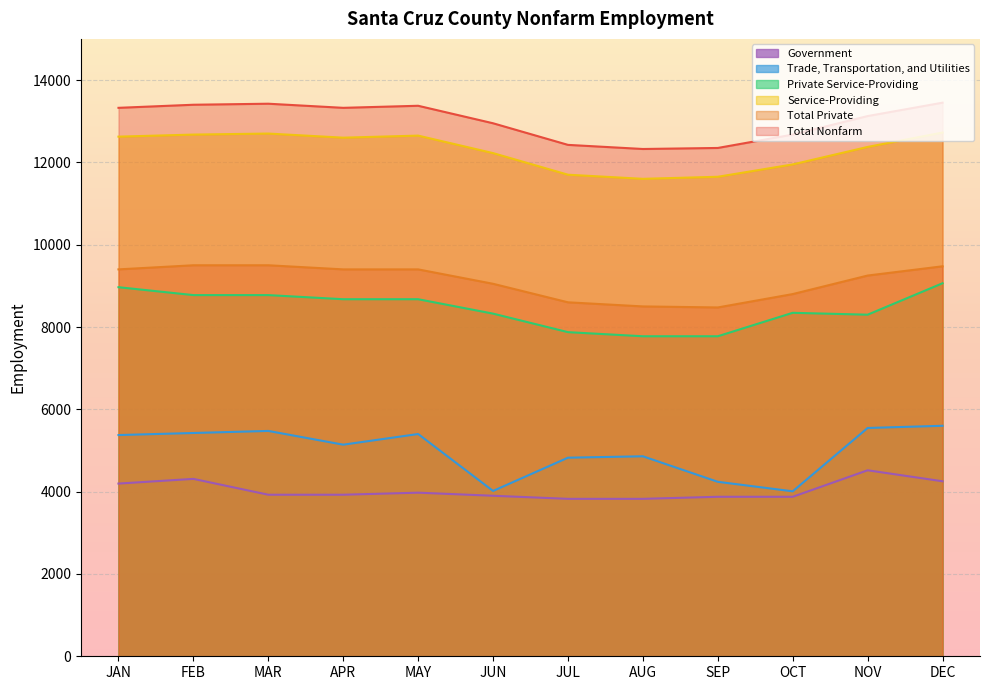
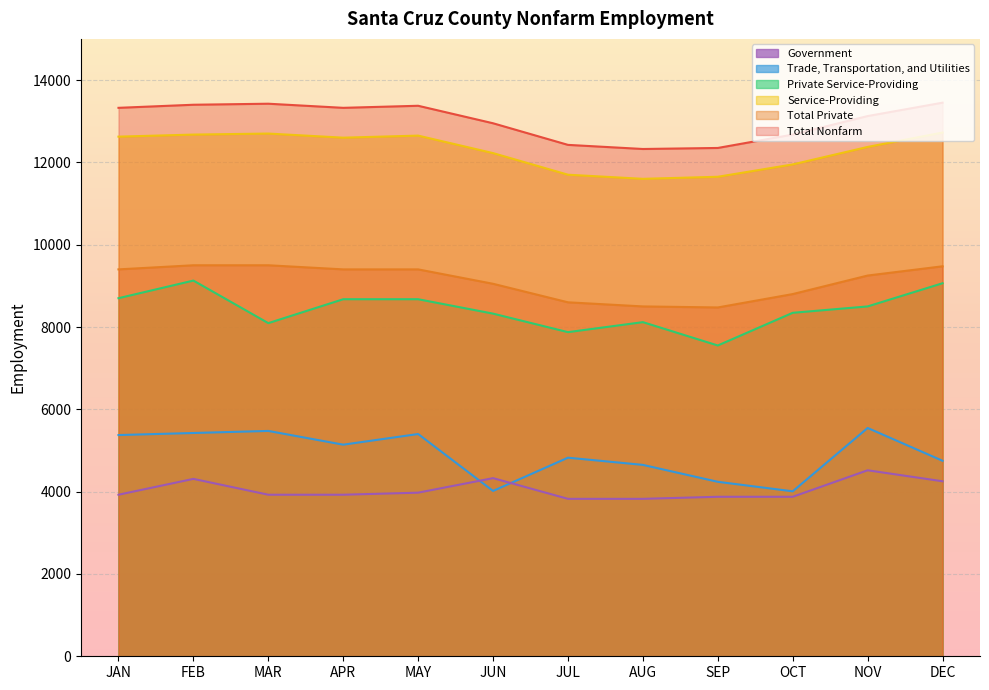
  {
    "Government": {
-     "JAN": 4200,
+     "JAN": 3900,
      "FEB": 4300,
      "MAR": 3900,
      "APR": 3900,
      "MAY": 4000,
-     "JUN": 3900,
+     "JUN": 4300,
      "JUL": 3800,
      "AUG": 3800,
      "SEP": 3900,
      "OCT": 3900,
      "NOV": 4500,
      "DEC": 4300
    },
    "Trade, Transportation, and Utilities": {
      "JAN": 5400,
      "FEB": 5400,
      "MAR": 5500,
      "APR": 5100,
      "MAY": 5400,
      "JUN": 4000,
      "JUL": 4800,
-     "AUG": 4900,
+     "AUG": 4700,
      "SEP": 4200,
      "OCT": 4000,
      "NOV": 5500,
-     "DEC": 5600
+     "DEC": 4800
    },
    "Private Service-Providing": {
-     "JAN": 9000,
-     "FEB": 8800,
-     "MAR": 8800,
+     "JAN": 8700,
+     "FEB": 9100,
+     "MAR": 8100,
      "APR": 8700,
      "MAY": 8700,
      "JUN": 8300,
      "JUL": 7900,
-     "AUG": 7800,
-     "SEP": 7800,
+     "AUG": 8100,
+     "SEP": 7600,
      "OCT": 8300,
-     "NOV": 8300,
+     "NOV": 8500,
      "DEC": 9100
    }
  }
